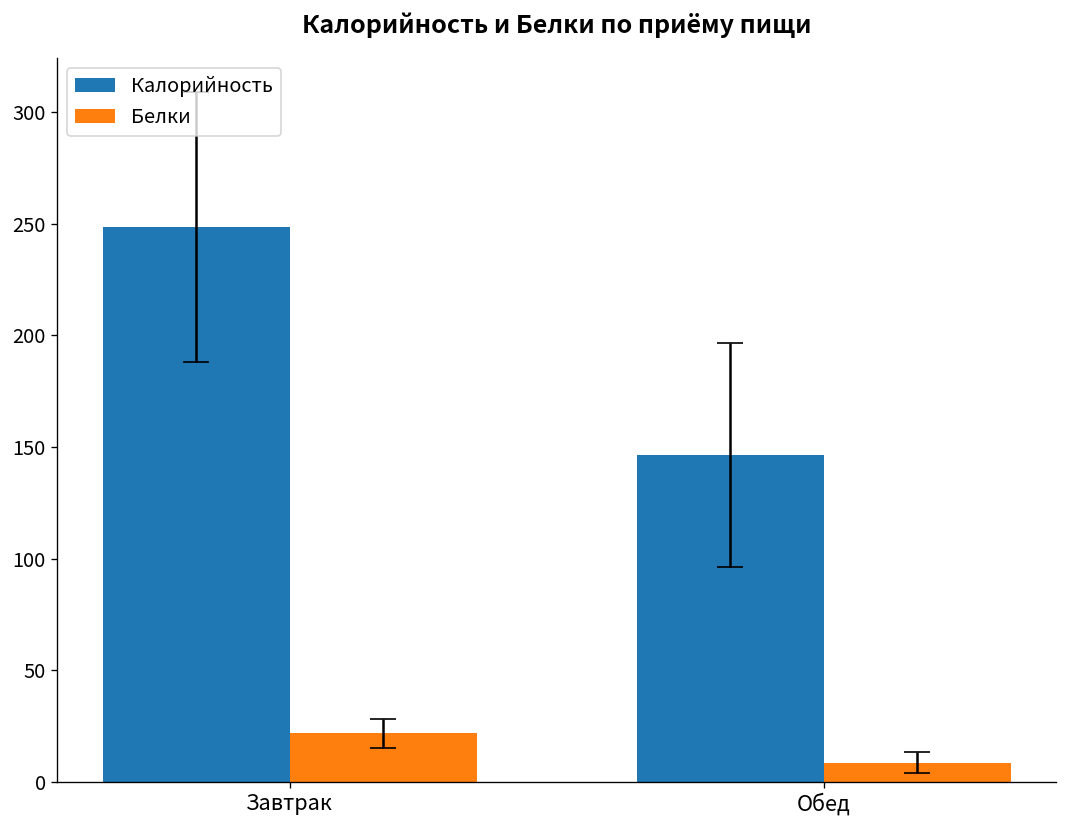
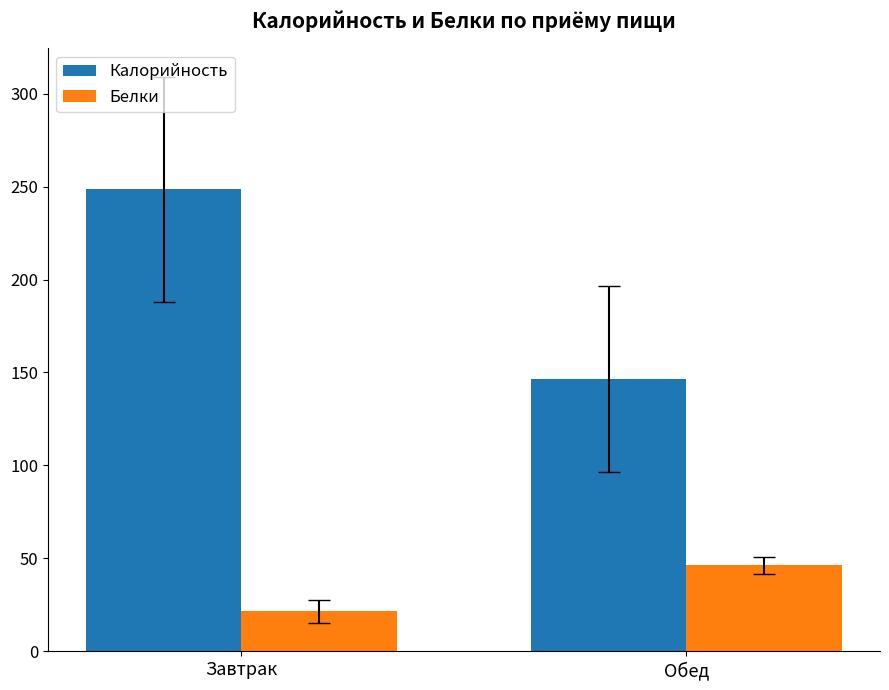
  {
    "Белки": {
      "Завтрак": 22,
-     "Обед": 9
+     "Обед": 46
    }
  }
